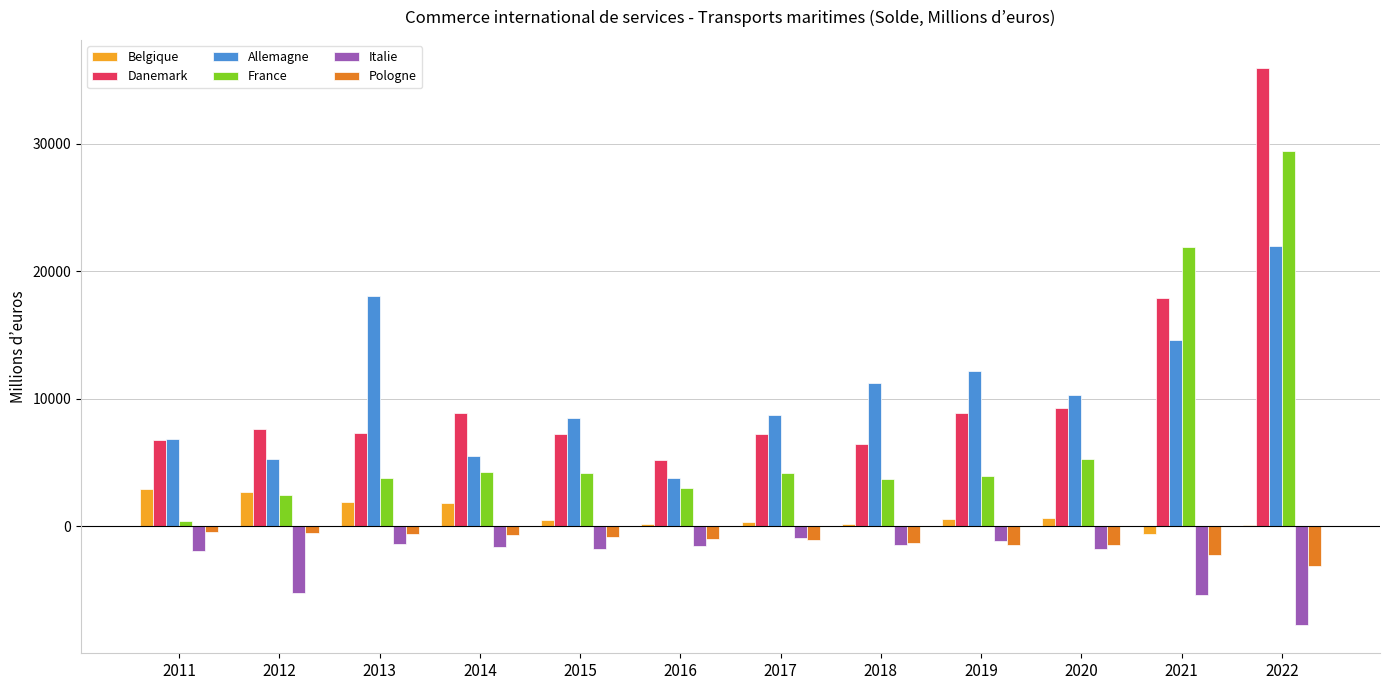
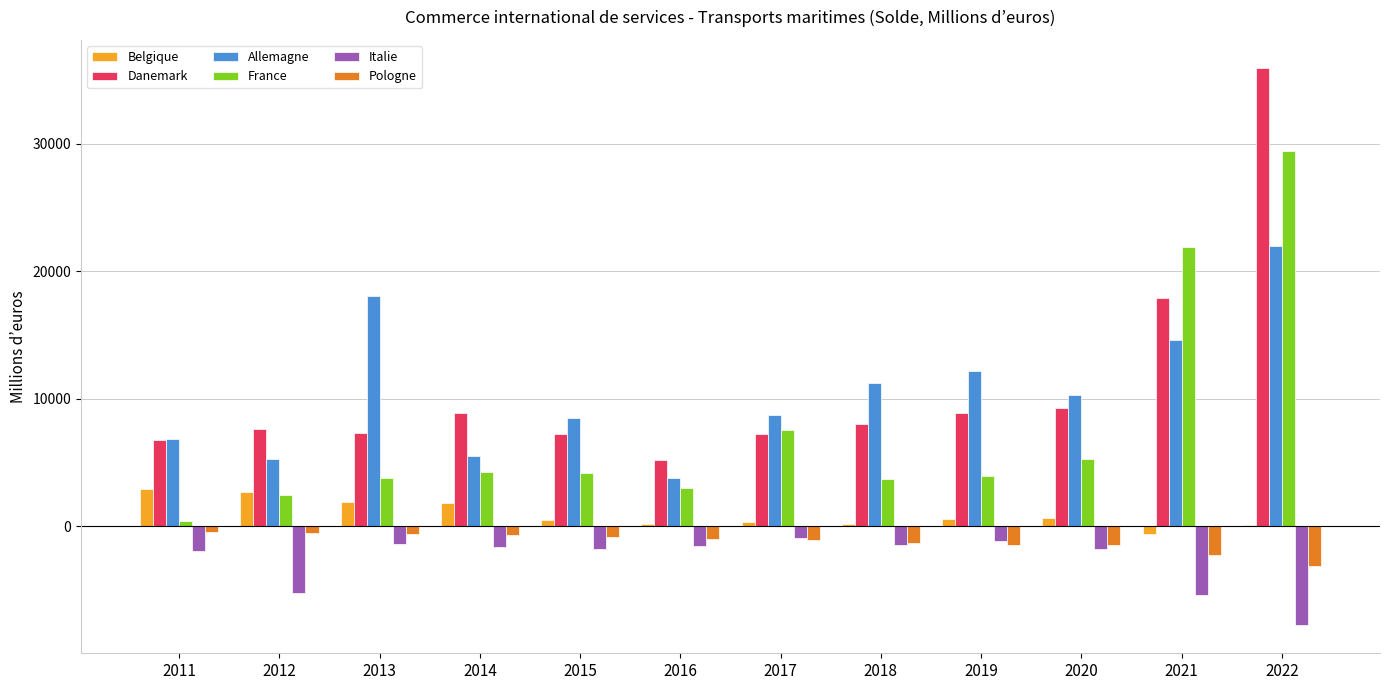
  {
    "Danemark": {
      "2011": 6800,
      "2012": 7600,
      "2013": 7300,
      "2014": 8900,
      "2015": 7200,
      "2016": 5100,
      "2017": 7200,
-     "2018": 6500,
+     "2018": 8000,
      "2019": 8800,
      "2020": 9200,
      "2021": 17900,
      "2022": 35900
    },
    "Allemagne": {
      "2011": 6800,
      "2012": 5300,
      "2013": 18000,
      "2014": 5500,
      "2015": 8400,
      "2016": 3800,
      "2017": 8700,
      "2018": 11200,
      "2019": 12100,
      "2020": 10300,
      "2021": 14600,
      "2022": 22000
    },
    "France": {
      "2011": 400,
      "2012": 2500,
      "2013": 3800,
      "2014": 4300,
      "2015": 4200,
      "2016": 3000,
-     "2017": 4100,
+     "2017": 7600,
      "2018": 3700,
      "2019": 4000,
      "2020": 5300,
      "2021": 21900,
      "2022": 29400
    },
    "Italie": {
      "2011": -1900,
      "2012": -5200,
      "2013": -1400,
      "2014": -1600,
      "2015": -1800,
      "2016": -1500,
      "2017": -900,
      "2018": -1500,
      "2019": -1200,
      "2020": -1800,
      "2021": -5400,
      "2022": -7800
    }
  }
